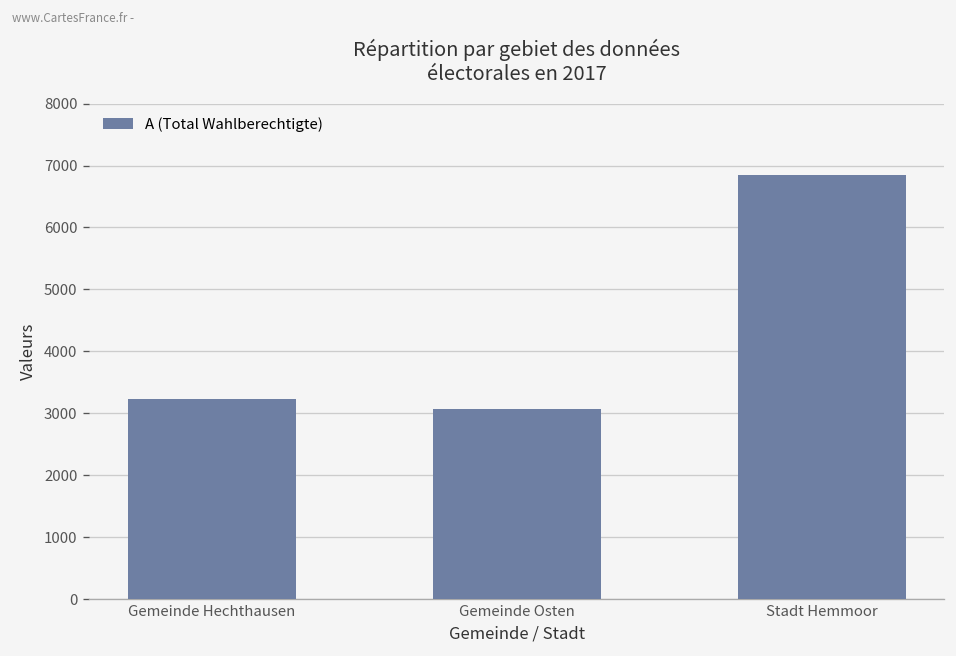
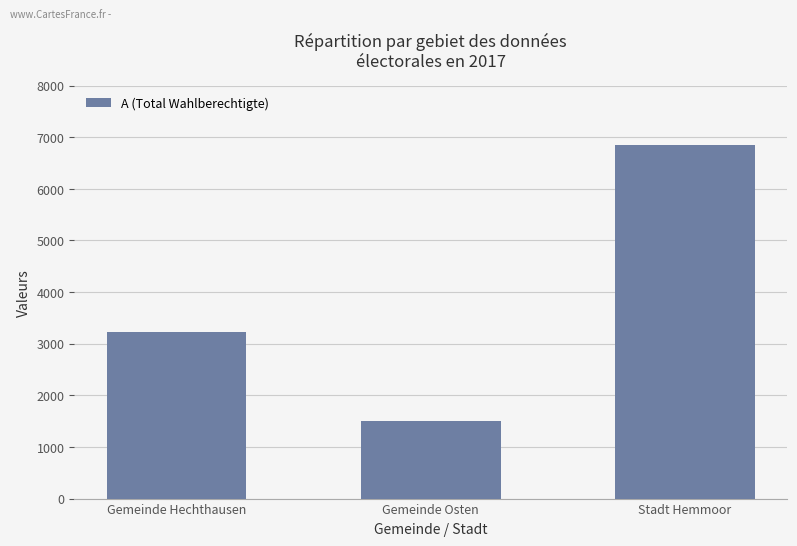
  {
    "Gemeinde Hechthausen": 3200,
-   "Gemeinde Osten": 3100,
+   "Gemeinde Osten": 1500,
    "Stadt Hemmoor": 6900
  }
